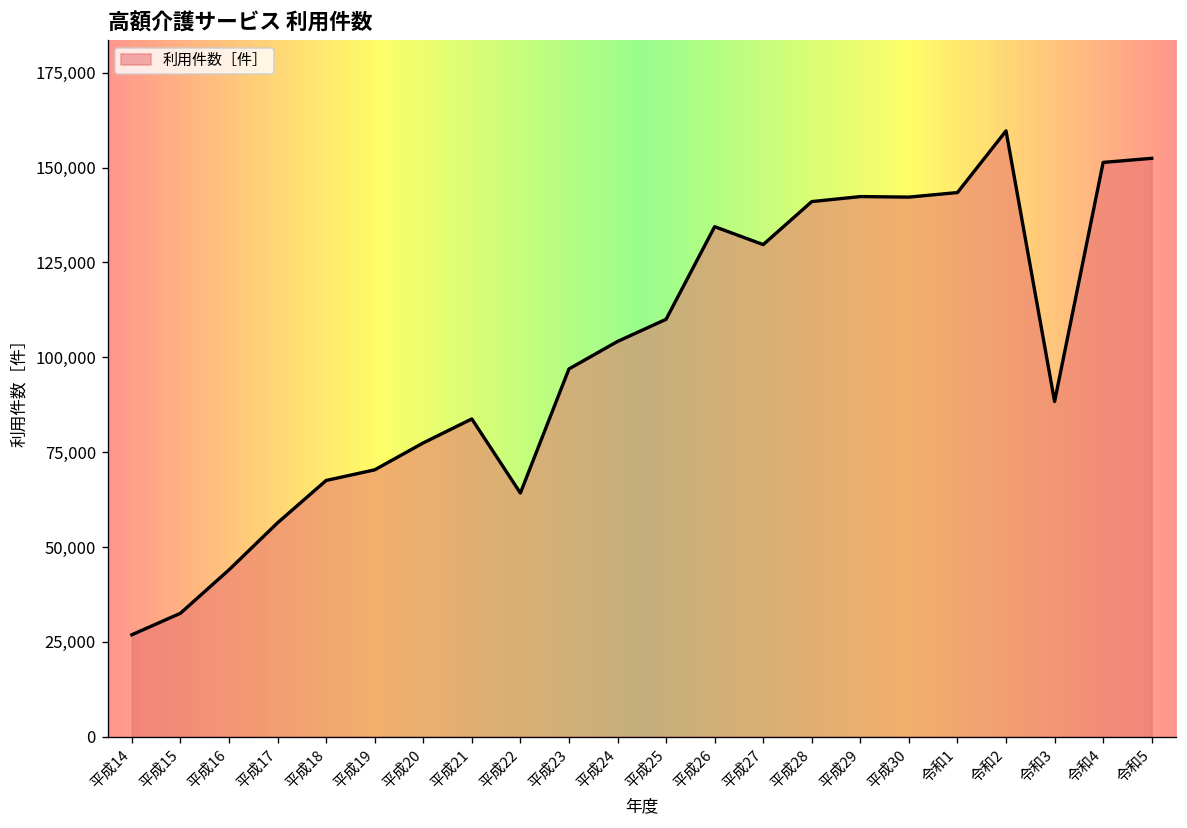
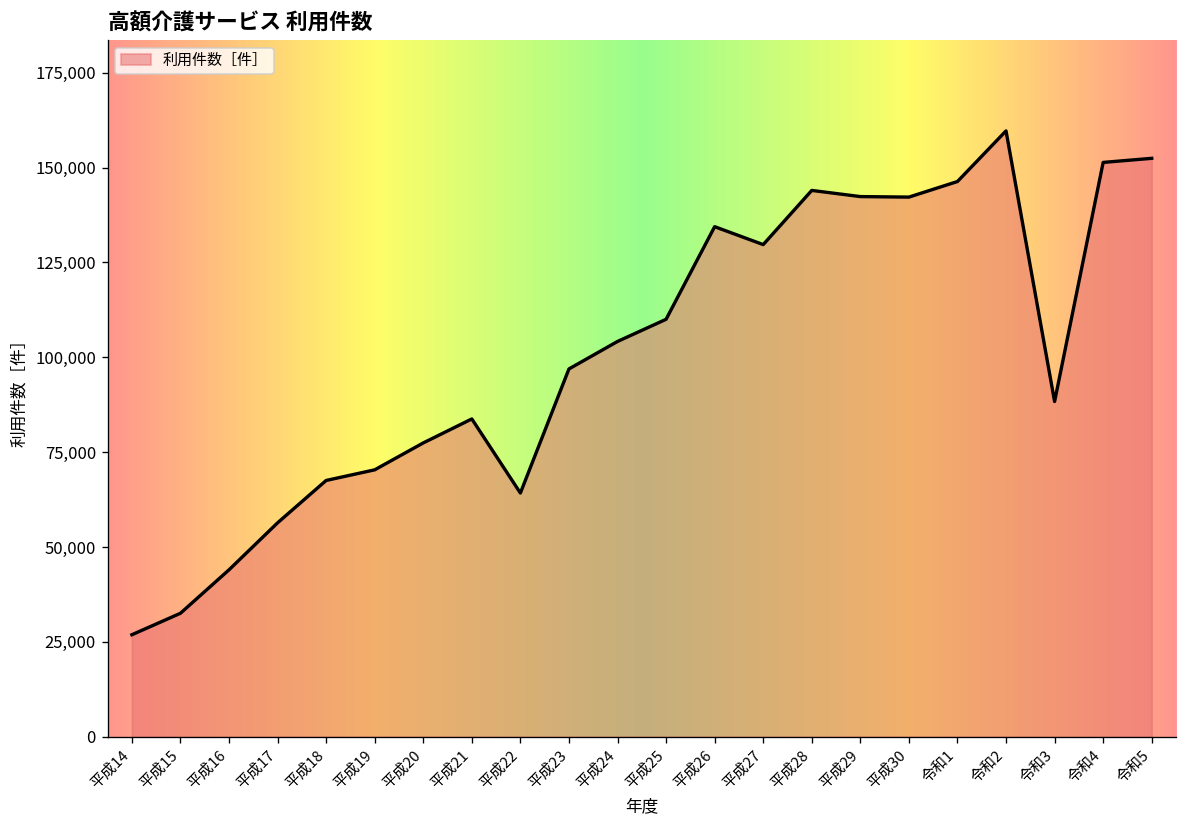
  {
    "平成14": "27,000",
    "平成15": "33,000",
    "平成16": "44,000",
    "平成17": "56,000",
    "平成18": "68,000",
    "平成19": "70,000",
    "平成20": "77,000",
    "平成21": "84,000",
    "平成22": "64,000",
    "平成23": "97,000",
    "平成24": "104,000",
    "平成25": "110,000",
    "平成26": "134,000",
    "平成27": "130,000",
-   "平成28": "141,000",
+   "平成28": "144,000",
    "平成29": "142,000",
    "平成30": "142,000",
-   "令和1": "143,000",
+   "令和1": "146,000",
    "令和2": "160,000",
    "令和3": "88,000",
    "令和4": "151,000",
    "令和5": "152,000"
  }
